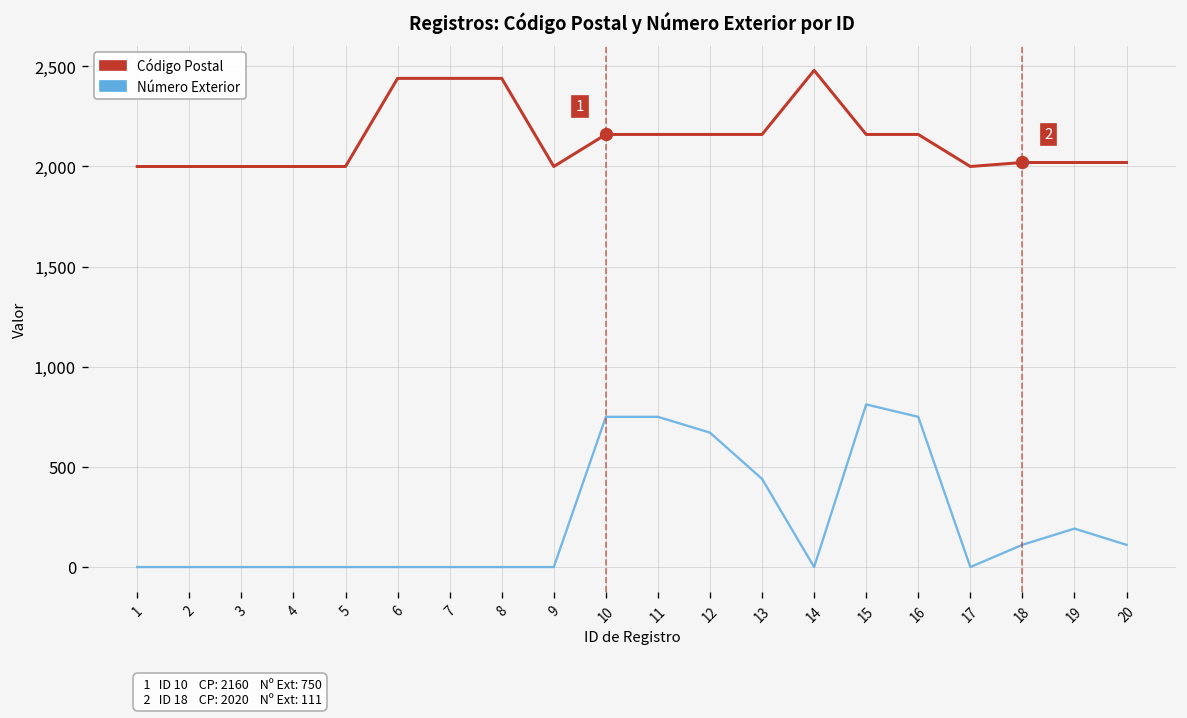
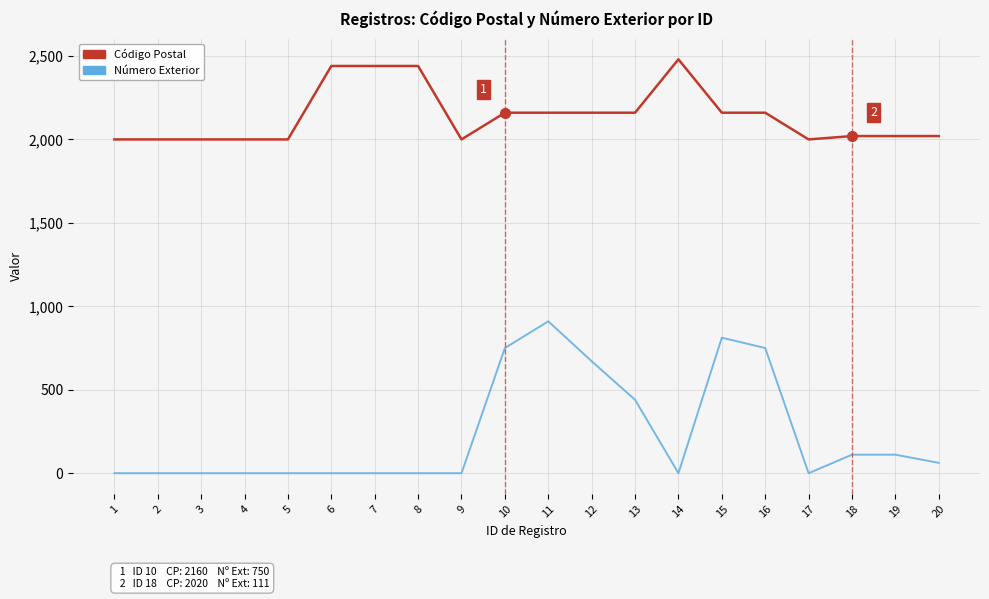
  {
    "Número Exterior": {
      "1": 0,
      "2": 0,
      "3": 0,
      "4": 0,
      "5": 0,
      "6": 0,
      "7": 0,
      "8": 0,
      "9": 0,
      "10": 750,
-     "11": 750,
+     "11": 910,
      "12": 670,
      "13": 440,
      "14": 0,
      "15": 810,
      "16": 750,
      "17": 0,
      "18": 110,
-     "19": 190,
-     "20": 110
+     "19": 110,
+     "20": 60
    }
  }
